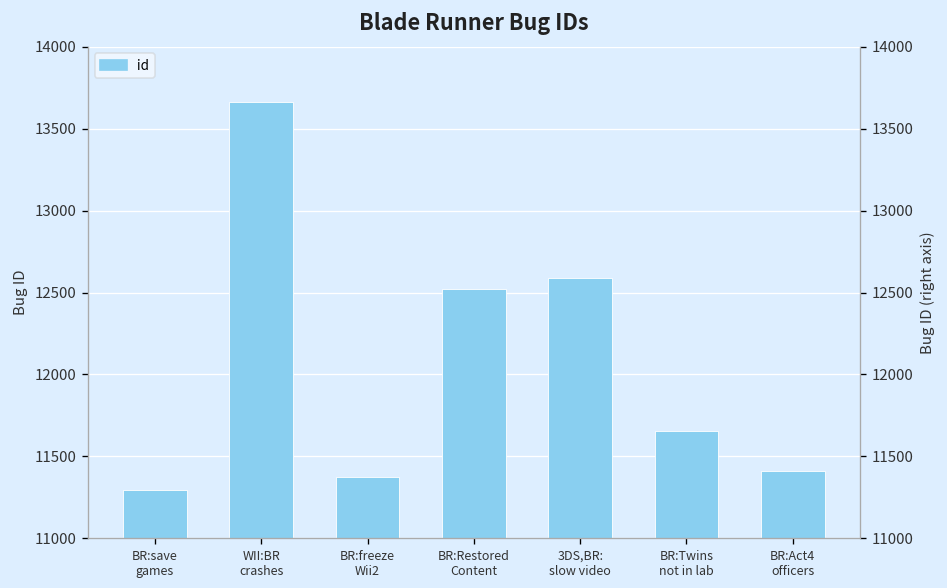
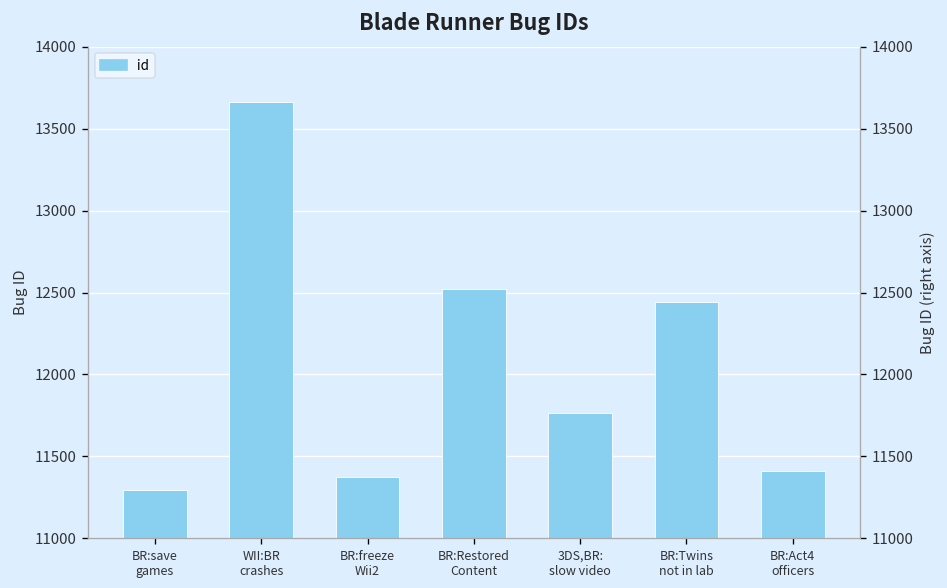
  {
    "BR:save games": 11300,
    "WII:BR crashes": 13660,
    "BR:freeze Wii2": 11380,
    "BR:Restored Content": 12520,
-   "3DS,BR: slow video": 12590,
-   "BR:Twins not in lab": 11650,
+   "3DS,BR: slow video": 11760,
+   "BR:Twins not in lab": 12440,
    "BR:Act4 officers": 11410
  }
